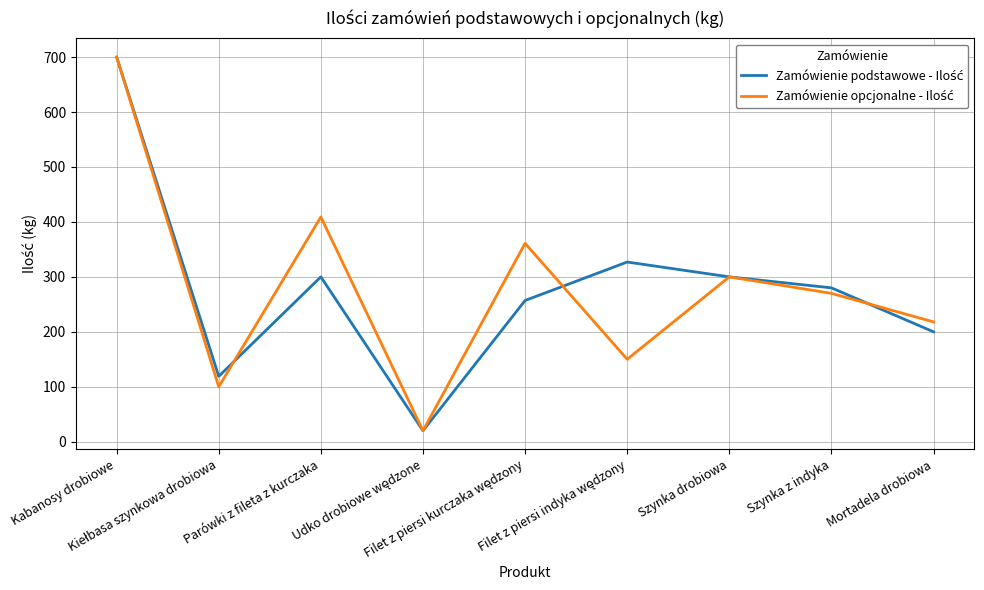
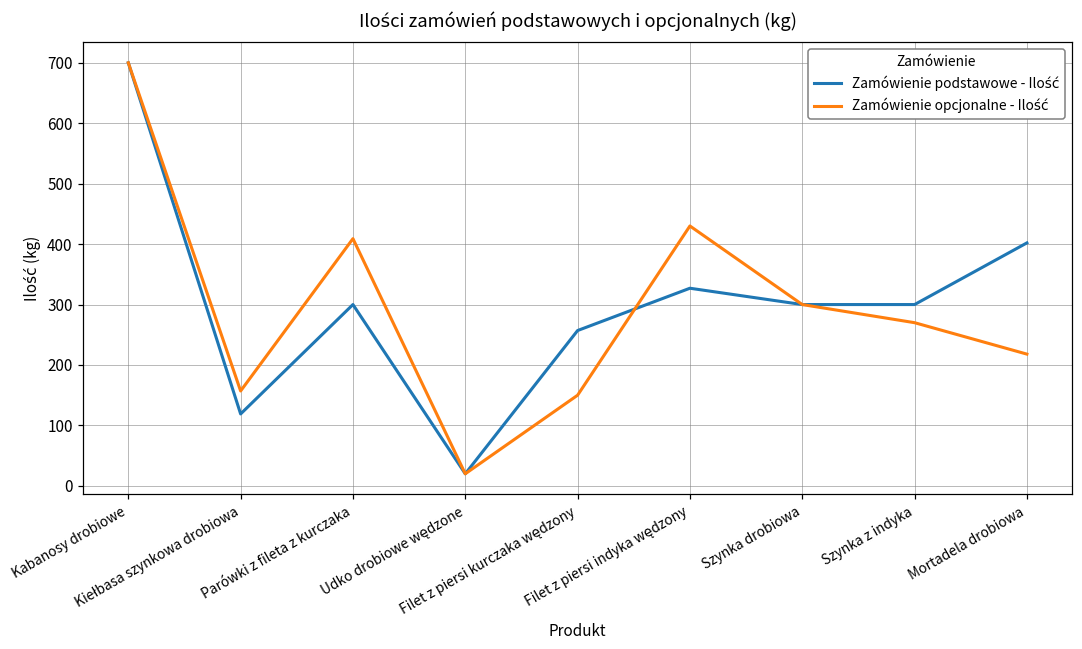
  {
    "Zamówienie podstawowe - Ilość": {
      "Kiełbasa szynkowa drobiowa": 120,
      "Parówki z fileta z kurczaka": 300,
      "Filet z piersi kurczaka wędzony": 260,
      "Filet z piersi indyka wędzony": 330,
-     "Szynka z indyka": 280,
-     "Mortadela drobiowa": 200
+     "Szynka z indyka": 300,
+     "Mortadela drobiowa": 400
    },
    "Zamówienie opcjonalne - Ilość": {
-     "Kiełbasa szynkowa drobiowa": 100,
+     "Kiełbasa szynkowa drobiowa": 160,
      "Parówki z fileta z kurczaka": 410,
-     "Filet z piersi kurczaka wędzony": 360,
-     "Filet z piersi indyka wędzony": 150,
+     "Filet z piersi kurczaka wędzony": 150,
+     "Filet z piersi indyka wędzony": 430,
      "Szynka z indyka": 270,
      "Mortadela drobiowa": 220
    }
  }
